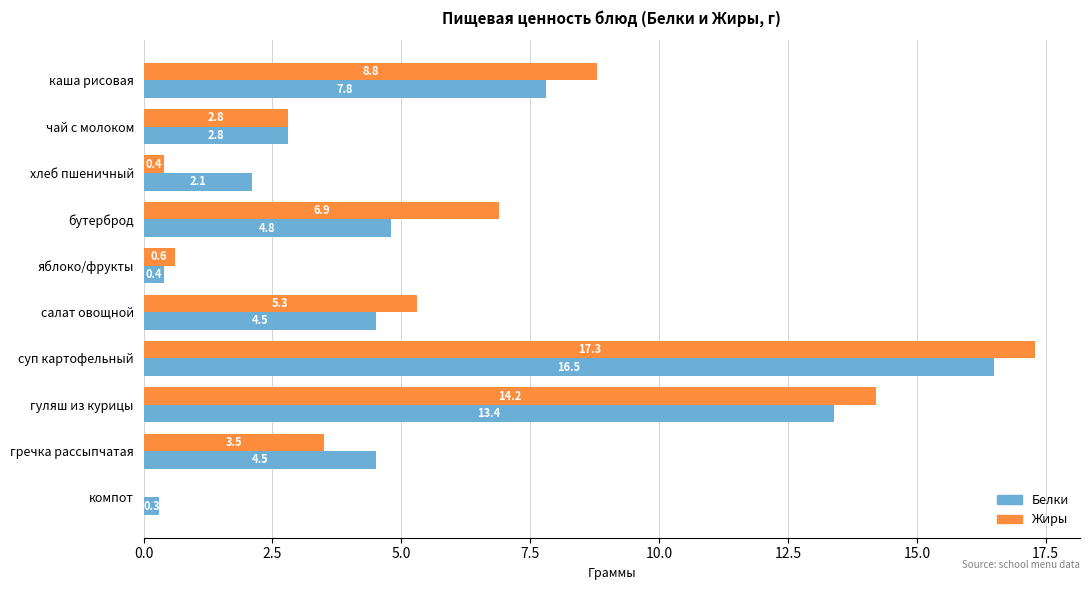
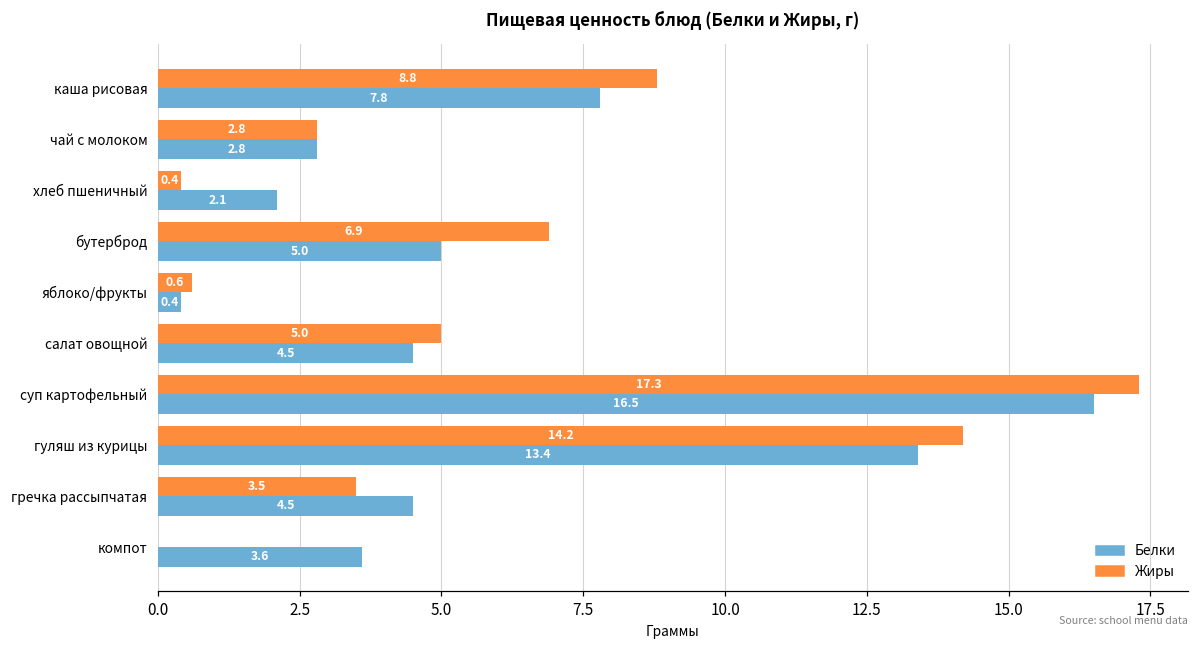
  {
    "Белки": {
      "каша рисовая": 7.8,
      "чай с молоком": 2.8,
      "хлеб пшеничный": 2.1,
-     "бутерброд": 4.8,
+     "бутерброд": 5.0,
      "яблоко/фрукты": 0.4,
      "салат овощной": 4.5,
      "суп картофельный": 16.5,
      "гуляш из курицы": 13.4,
      "гречка рассыпчатая": 4.5,
-     "компот": 0.3
+     "компот": 3.6
    },
    "Жиры": {
      "каша рисовая": 8.8,
      "чай с молоком": 2.8,
      "хлеб пшеничный": 0.4,
      "бутерброд": 6.9,
      "яблоко/фрукты": 0.6,
-     "салат овощной": 5.3,
+     "салат овощной": 5.0,
      "суп картофельный": 17.3,
      "гуляш из курицы": 14.2,
      "гречка рассыпчатая": 3.5
    }
  }
